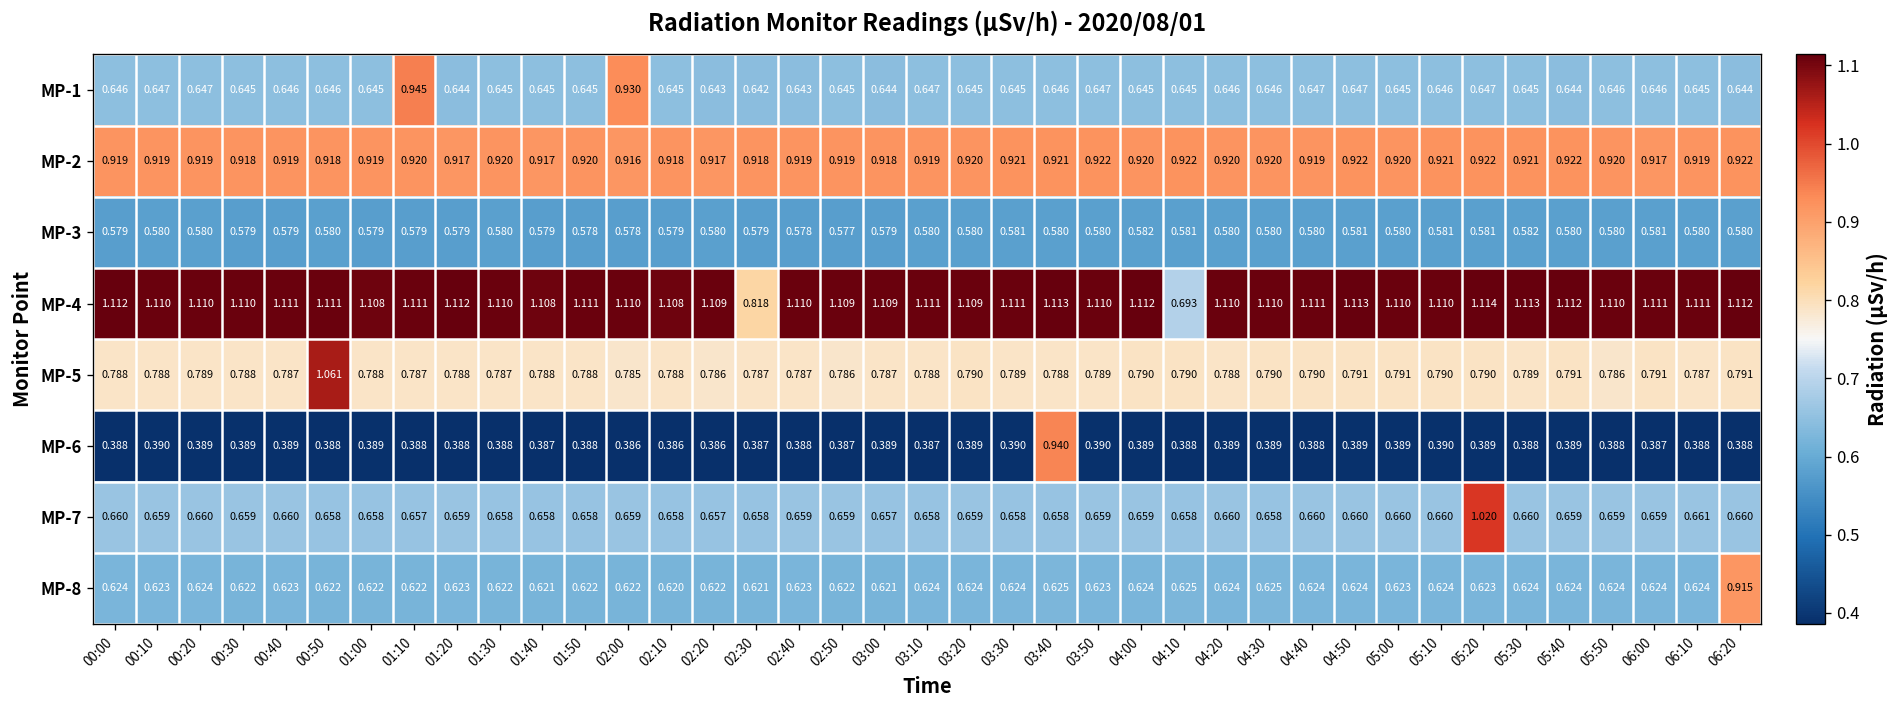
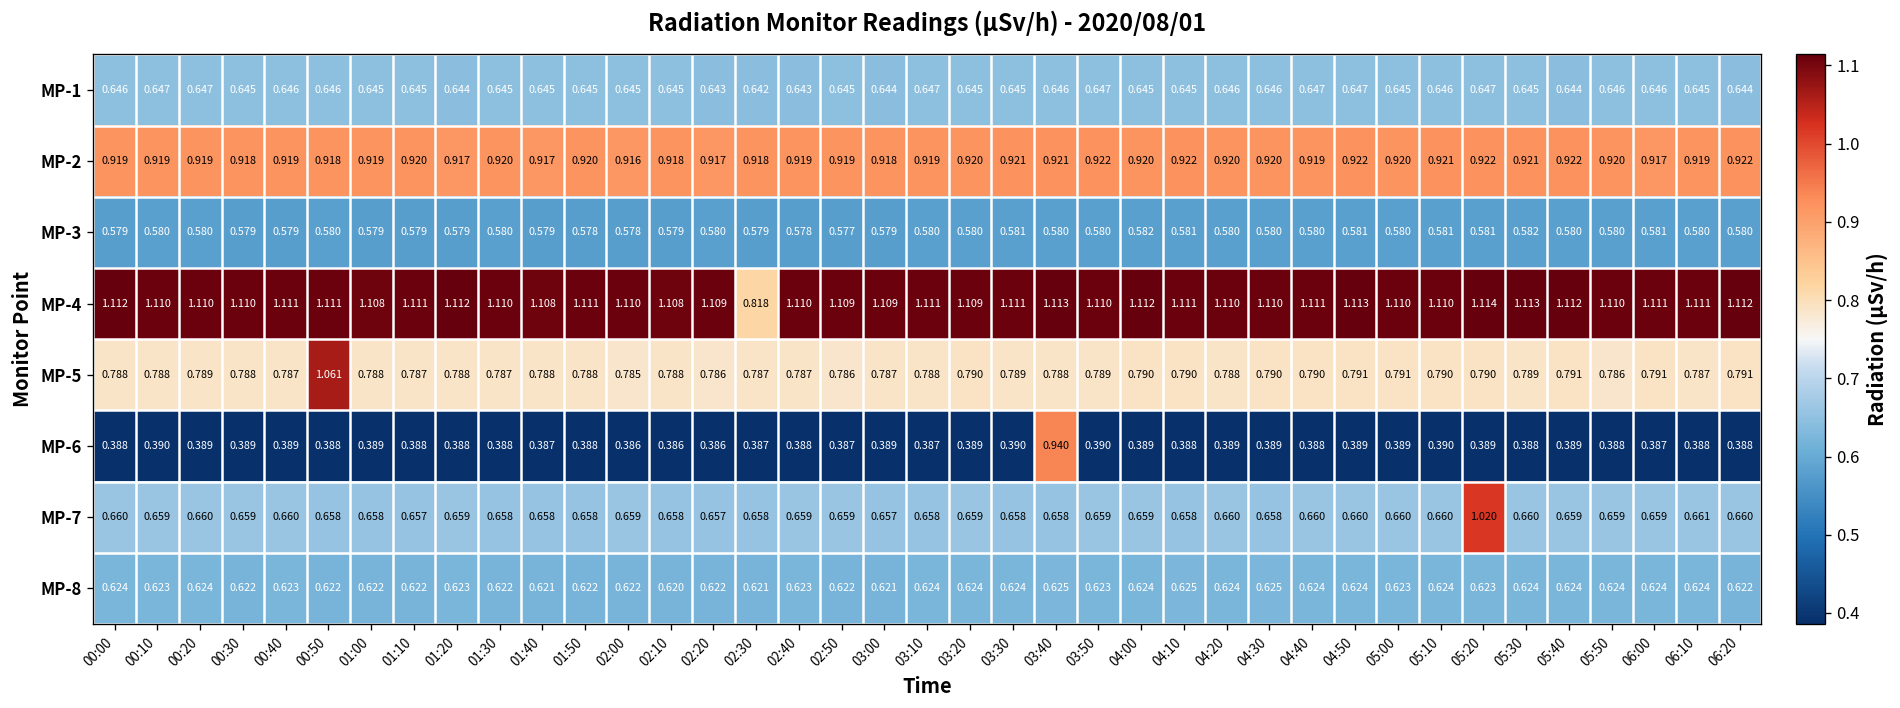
  {
    "MP-1": {
      "00:00": 0.646,
      "00:10": 0.647,
      "00:20": 0.647,
      "00:30": 0.645,
      "00:40": 0.646,
      "00:50": 0.646,
      "01:00": 0.645,
-     "01:10": 0.945,
+     "01:10": 0.645,
      "01:20": 0.644,
      "01:30": 0.645,
      "01:40": 0.645,
      "01:50": 0.645,
-     "02:00": 0.930,
+     "02:00": 0.645,
      "02:10": 0.645,
      "02:20": 0.643,
      "02:30": 0.642,
      "02:40": 0.643,
      "02:50": 0.645,
      "03:00": 0.644,
      "03:10": 0.647,
      "03:20": 0.645,
      "03:30": 0.645,
      "03:40": 0.646,
      "03:50": 0.647,
      "04:00": 0.645,
      "04:10": 0.645,
      "04:20": 0.646,
      "04:30": 0.646,
      "04:40": 0.647,
      "04:50": 0.647,
      "05:00": 0.645,
      "05:10": 0.646,
      "05:20": 0.647,
      "05:30": 0.645,
      "05:40": 0.644,
      "05:50": 0.646,
      "06:00": 0.646,
      "06:10": 0.645,
      "06:20": 0.644
    },
    "MP-4": {
      "00:00": 1.112,
      "00:10": 1.110,
      "00:20": 1.110,
      "00:30": 1.110,
      "00:40": 1.111,
      "00:50": 1.111,
      "01:00": 1.108,
      "01:10": 1.111,
      "01:20": 1.112,
      "01:30": 1.110,
      "01:40": 1.108,
      "01:50": 1.111,
      "02:00": 1.110,
      "02:10": 1.108,
      "02:20": 1.109,
      "02:30": 0.818,
      "02:40": 1.110,
      "02:50": 1.109,
      "03:00": 1.109,
      "03:10": 1.111,
      "03:20": 1.109,
      "03:30": 1.111,
      "03:40": 1.113,
      "03:50": 1.110,
      "04:00": 1.112,
-     "04:10": 0.693,
+     "04:10": 1.111,
      "04:20": 1.110,
      "04:30": 1.110,
      "04:40": 1.111,
      "04:50": 1.113,
      "05:00": 1.110,
      "05:10": 1.110,
      "05:20": 1.114,
      "05:30": 1.113,
      "05:40": 1.112,
      "05:50": 1.110,
      "06:00": 1.111,
      "06:10": 1.111,
      "06:20": 1.112
    },
    "MP-8": {
      "00:00": 0.624,
      "00:10": 0.623,
      "00:20": 0.624,
      "00:30": 0.622,
      "00:40": 0.623,
      "00:50": 0.622,
      "01:00": 0.622,
      "01:10": 0.622,
      "01:20": 0.623,
      "01:30": 0.622,
      "01:40": 0.621,
      "01:50": 0.622,
      "02:00": 0.622,
      "02:10": 0.620,
      "02:20": 0.622,
      "02:30": 0.621,
      "02:40": 0.623,
      "02:50": 0.622,
      "03:00": 0.621,
      "03:10": 0.624,
      "03:20": 0.624,
      "03:30": 0.624,
      "03:40": 0.625,
      "03:50": 0.623,
      "04:00": 0.624,
      "04:10": 0.625,
      "04:20": 0.624,
      "04:30": 0.625,
      "04:40": 0.624,
      "04:50": 0.624,
      "05:00": 0.623,
      "05:10": 0.624,
      "05:20": 0.623,
      "05:30": 0.624,
      "05:40": 0.624,
      "05:50": 0.624,
      "06:00": 0.624,
      "06:10": 0.624,
-     "06:20": 0.915
+     "06:20": 0.622
    }
  }
